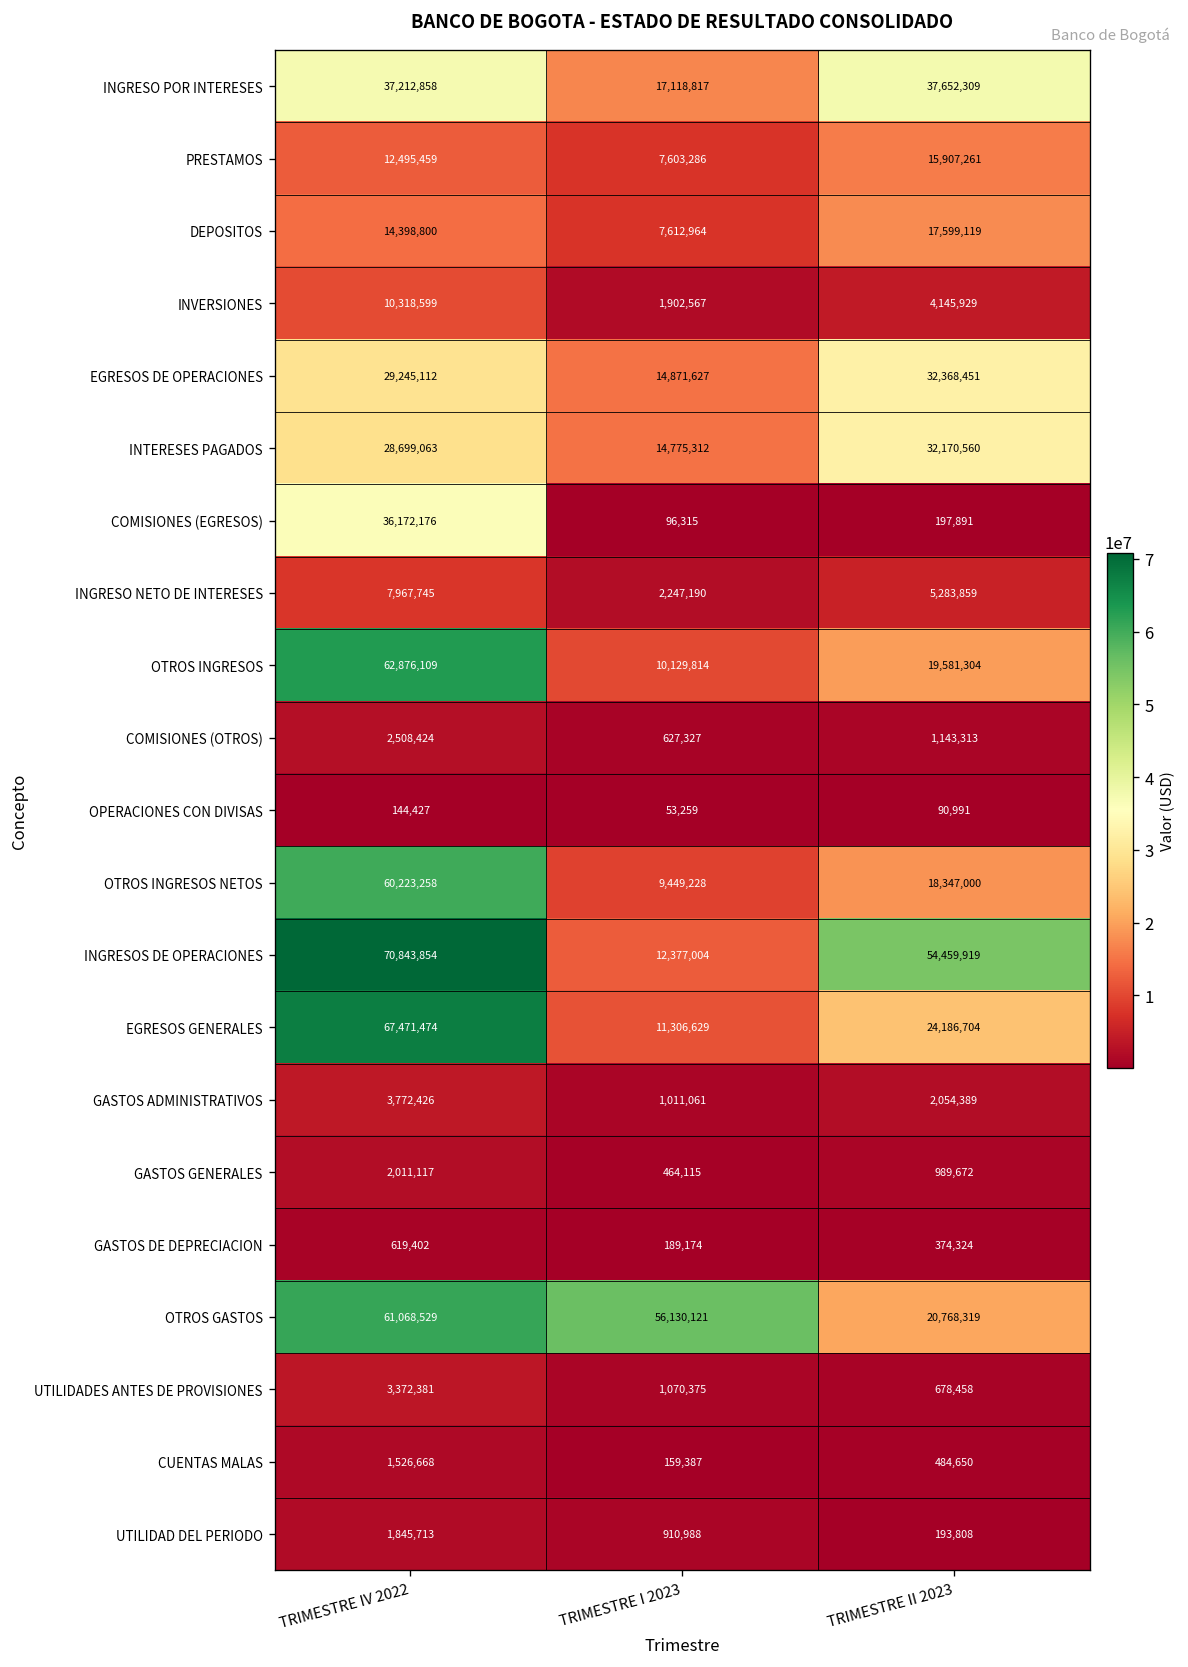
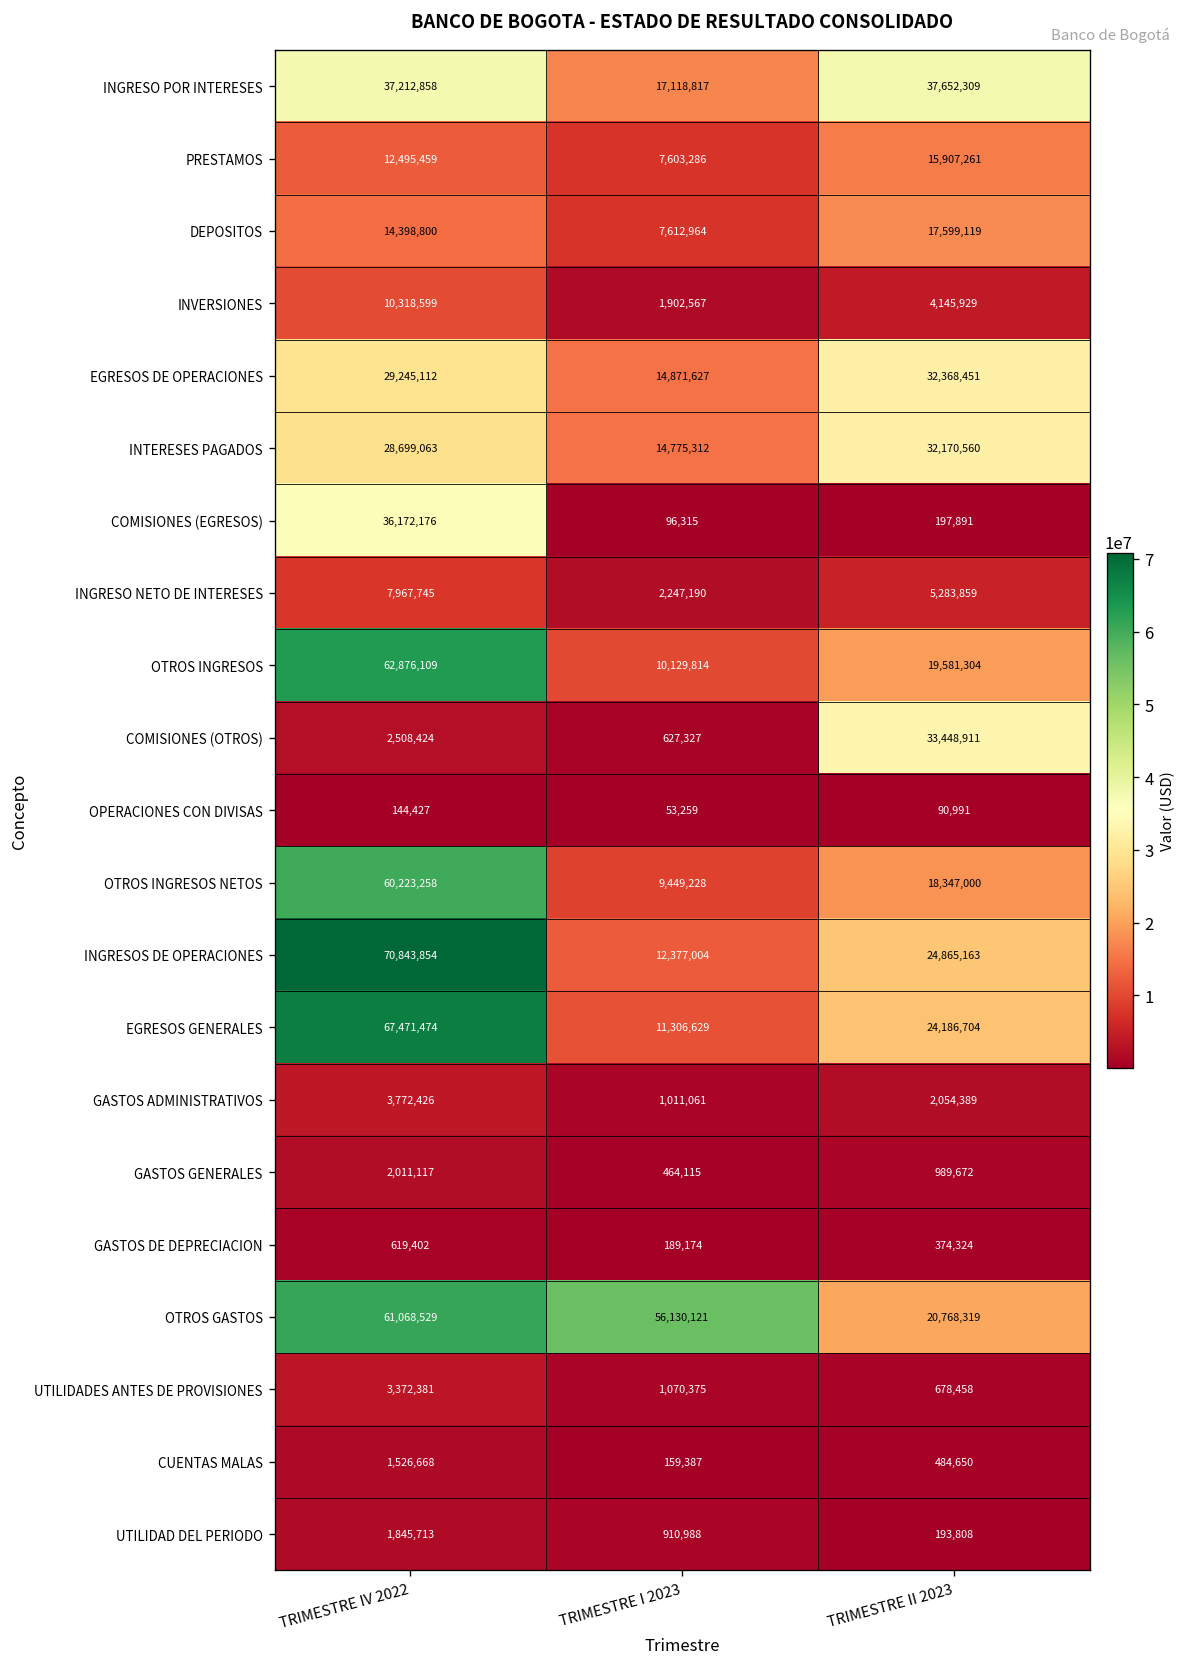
  {
    "INGRESO POR INTERESES": {
      "TRIMESTRE IV 2022": "37,212,858",
      "TRIMESTRE I 2023": "17,118,817",
      "TRIMESTRE II 2023": "37,652,309"
    },
    "PRESTAMOS": {
      "TRIMESTRE IV 2022": "12,495,459",
      "TRIMESTRE I 2023": "7,603,286",
      "TRIMESTRE II 2023": "15,907,261"
    },
    "DEPOSITOS": {
      "TRIMESTRE IV 2022": "14,398,800",
      "TRIMESTRE I 2023": "7,612,964",
      "TRIMESTRE II 2023": "17,599,119"
    },
    "INVERSIONES": {
      "TRIMESTRE IV 2022": "10,318,599",
      "TRIMESTRE I 2023": "1,902,567",
      "TRIMESTRE II 2023": "4,145,929"
    },
    "EGRESOS DE OPERACIONES": {
      "TRIMESTRE IV 2022": "29,245,112",
      "TRIMESTRE I 2023": "14,871,627",
      "TRIMESTRE II 2023": "32,368,451"
    },
    "INTERESES PAGADOS": {
      "TRIMESTRE IV 2022": "28,699,063",
      "TRIMESTRE I 2023": "14,775,312",
      "TRIMESTRE II 2023": "32,170,560"
    },
    "COMISIONES (EGRESOS)": {
      "TRIMESTRE IV 2022": "36,172,176",
      "TRIMESTRE I 2023": "96,315",
      "TRIMESTRE II 2023": "197,891"
    },
    "INGRESO NETO DE INTERESES": {
      "TRIMESTRE IV 2022": "7,967,745",
      "TRIMESTRE I 2023": "2,247,190",
      "TRIMESTRE II 2023": "5,283,859"
    },
    "OTROS INGRESOS": {
      "TRIMESTRE IV 2022": "62,876,109",
      "TRIMESTRE I 2023": "10,129,814",
      "TRIMESTRE II 2023": "19,581,304"
    },
    "COMISIONES (OTROS)": {
      "TRIMESTRE IV 2022": "2,508,424",
      "TRIMESTRE I 2023": "627,327",
-     "TRIMESTRE II 2023": "1,143,313"
+     "TRIMESTRE II 2023": "33,448,911"
    },
    "OPERACIONES CON DIVISAS": {
      "TRIMESTRE IV 2022": "144,427",
      "TRIMESTRE I 2023": "53,259",
      "TRIMESTRE II 2023": "90,991"
    },
    "OTROS INGRESOS NETOS": {
      "TRIMESTRE IV 2022": "60,223,258",
      "TRIMESTRE I 2023": "9,449,228",
      "TRIMESTRE II 2023": "18,347,000"
    },
    "INGRESOS DE OPERACIONES": {
      "TRIMESTRE IV 2022": "70,843,854",
      "TRIMESTRE I 2023": "12,377,004",
-     "TRIMESTRE II 2023": "54,459,919"
+     "TRIMESTRE II 2023": "24,865,163"
    },
    "EGRESOS GENERALES": {
      "TRIMESTRE IV 2022": "67,471,474",
      "TRIMESTRE I 2023": "11,306,629",
      "TRIMESTRE II 2023": "24,186,704"
    },
    "GASTOS ADMINISTRATIVOS": {
      "TRIMESTRE IV 2022": "3,772,426",
      "TRIMESTRE I 2023": "1,011,061",
      "TRIMESTRE II 2023": "2,054,389"
    },
    "GASTOS GENERALES": {
      "TRIMESTRE IV 2022": "2,011,117",
      "TRIMESTRE I 2023": "464,115",
      "TRIMESTRE II 2023": "989,672"
    },
    "GASTOS DE DEPRECIACION": {
      "TRIMESTRE IV 2022": "619,402",
      "TRIMESTRE I 2023": "189,174",
      "TRIMESTRE II 2023": "374,324"
    },
    "OTROS GASTOS": {
      "TRIMESTRE IV 2022": "61,068,529",
      "TRIMESTRE I 2023": "56,130,121",
      "TRIMESTRE II 2023": "20,768,319"
    },
    "UTILIDADES ANTES DE PROVISIONES": {
      "TRIMESTRE IV 2022": "3,372,381",
      "TRIMESTRE I 2023": "1,070,375",
      "TRIMESTRE II 2023": "678,458"
    },
    "CUENTAS MALAS": {
      "TRIMESTRE IV 2022": "1,526,668",
      "TRIMESTRE I 2023": "159,387",
      "TRIMESTRE II 2023": "484,650"
    },
    "UTILIDAD DEL PERIODO": {
      "TRIMESTRE IV 2022": "1,845,713",
      "TRIMESTRE I 2023": "910,988",
      "TRIMESTRE II 2023": "193,808"
    }
  }
